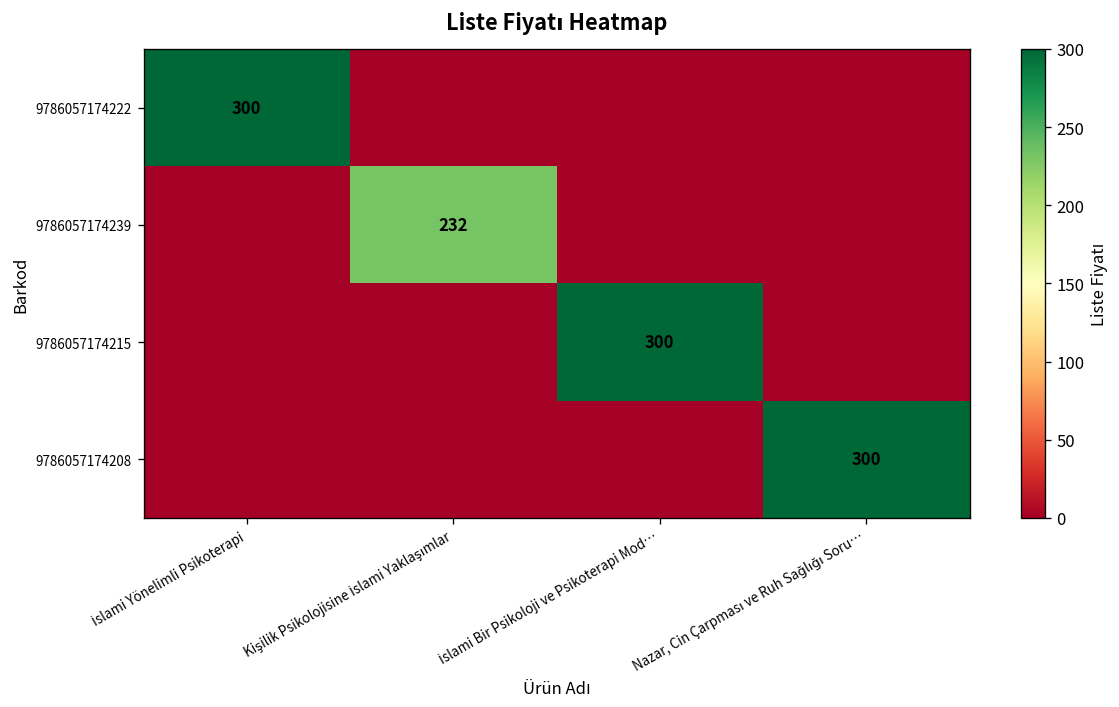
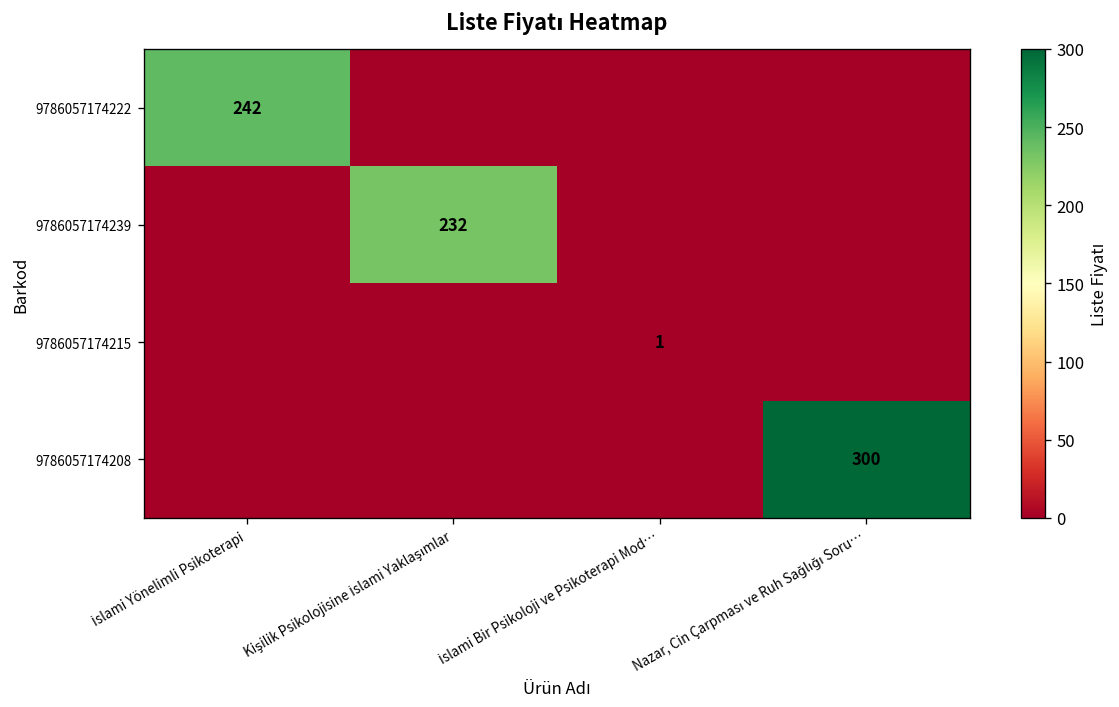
  {
    "9786057174222": {
-     "İslami Yönelimli Psikoterapi": 300
+     "İslami Yönelimli Psikoterapi": 242
    },
    "9786057174239": {
      "Kişilik Psikolojisine İslami Yaklaşımlar": 232
    },
    "9786057174215": {
-     "İslami Bir Psikoloji ve Psikoterapi Mod…": 300
+     "İslami Bir Psikoloji ve Psikoterapi Mod…": 1
    },
    "9786057174208": {
      "Nazar, Cin Çarpması ve Ruh Sağlığı Soru…": 300
    }
  }
